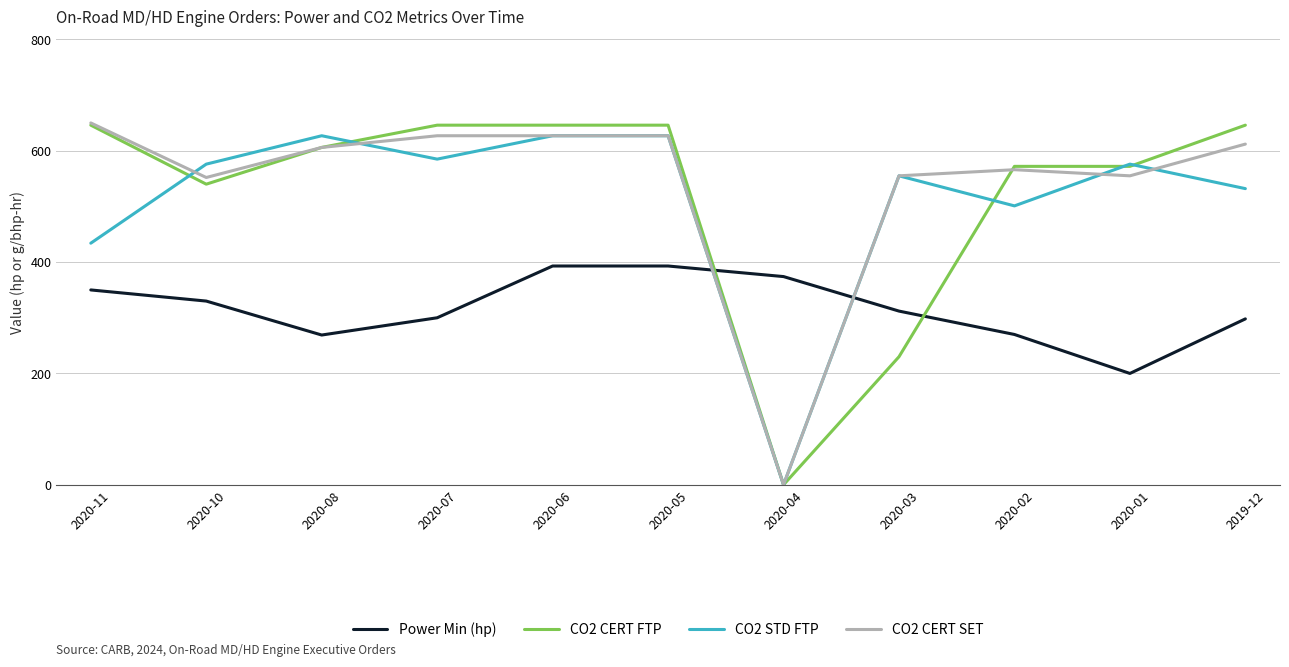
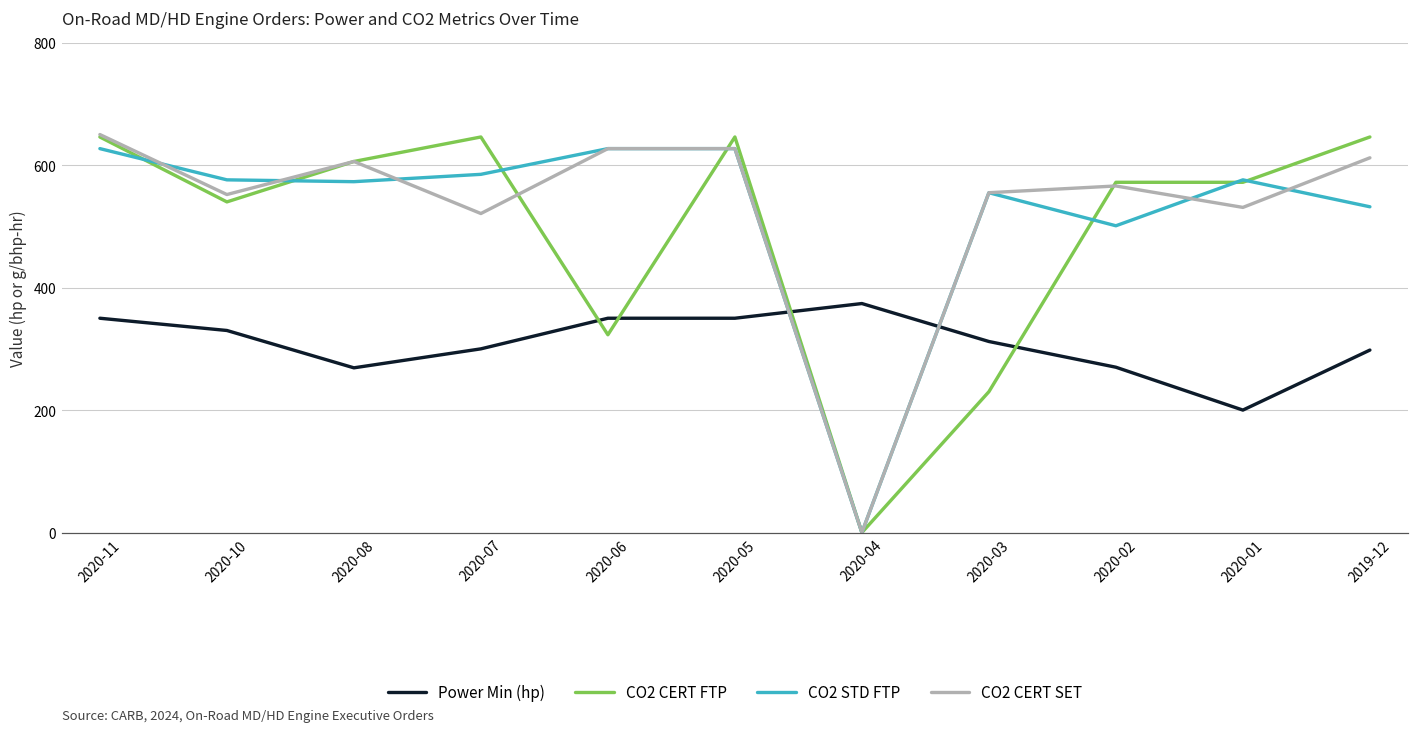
  {
    "Power Min (hp)": {
      "2020-11": 350,
      "2020-10": 330,
      "2020-08": 270,
      "2020-07": 300,
-     "2020-06": 390,
-     "2020-05": 390,
+     "2020-06": 350,
+     "2020-05": 350,
      "2020-04": 370,
      "2020-03": 310,
      "2020-02": 270,
      "2020-01": 200,
      "2019-12": 300
    },
    "CO2 CERT FTP": {
      "2020-10": 540,
      "2020-07": 650,
-     "2020-06": 650,
+     "2020-06": 320,
      "2020-05": 650,
      "2020-03": 230,
      "2020-02": 570,
      "2019-12": 650
    },
    "CO2 STD FTP": {
-     "2020-11": 430,
+     "2020-11": 630,
      "2020-10": 580,
-     "2020-08": 630,
+     "2020-08": 570,
      "2020-07": 590,
      "2020-02": 500,
      "2019-12": 530
    },
    "CO2 CERT SET": {
      "2020-10": 550,
-     "2020-07": 630,
+     "2020-07": 520,
      "2020-02": 570,
-     "2020-01": 560,
+     "2020-01": 530,
      "2019-12": 610
    }
  }
